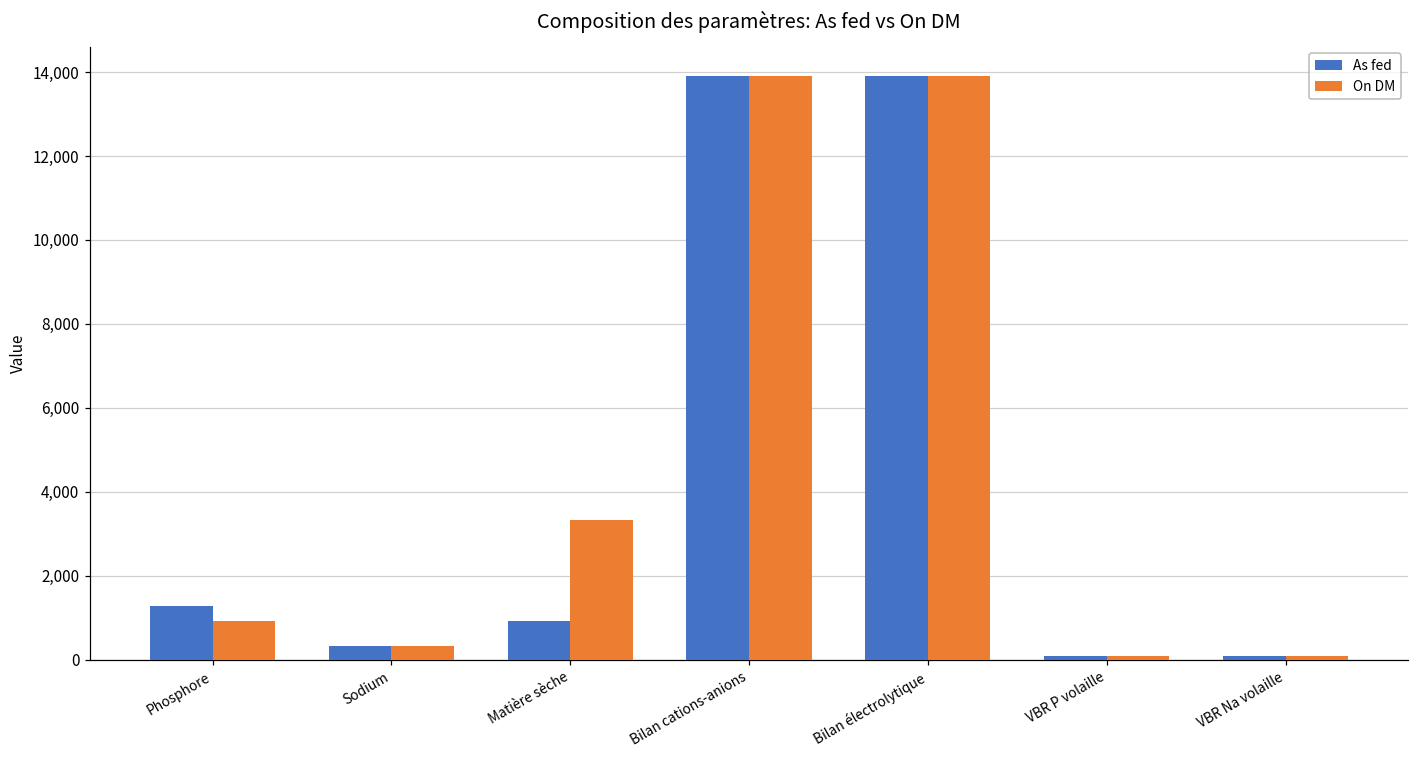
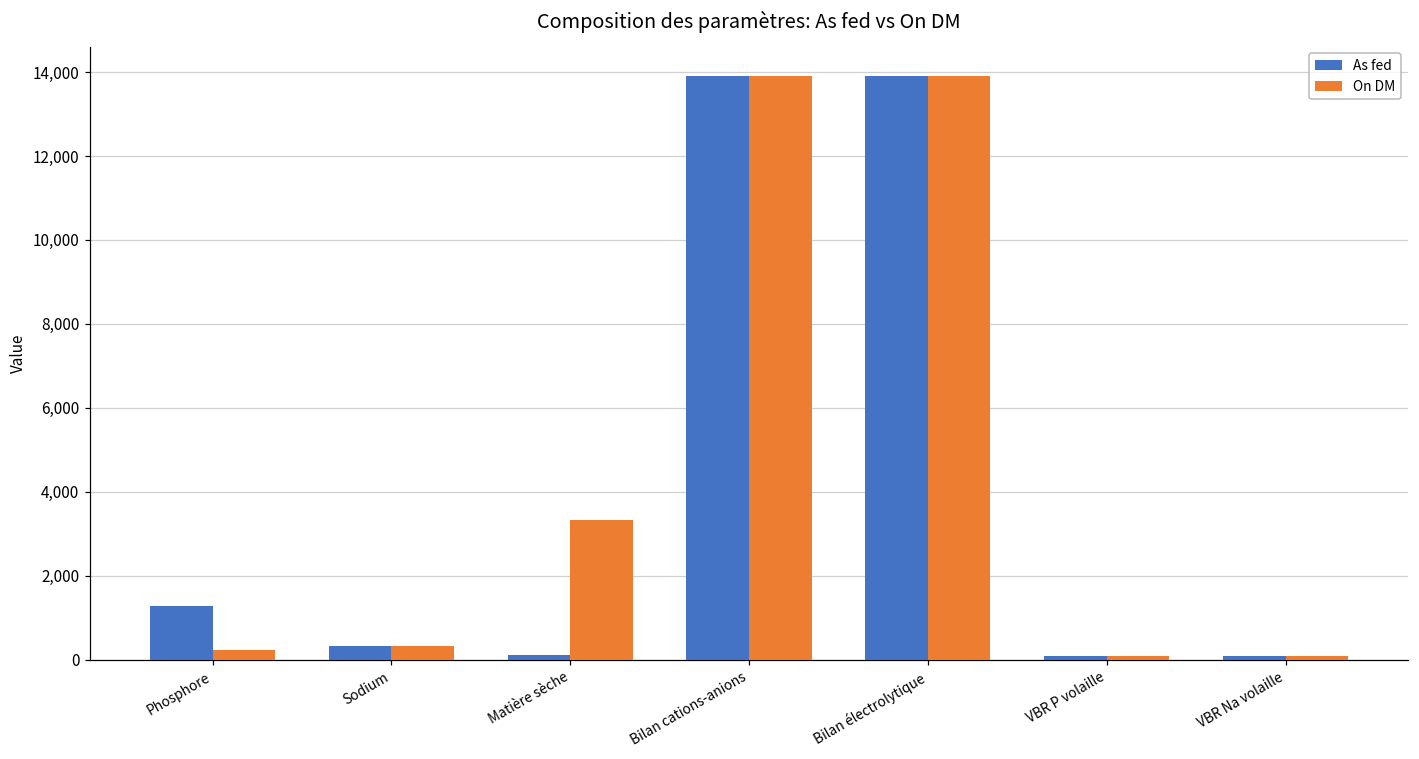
  {
    "As fed": {
      "Phosphore": "1,300",
      "Sodium": "300",
-     "Matière sèche": "900",
+     "Matière sèche": "100",
      "Bilan cations-anions": "13,900",
      "Bilan électrolytique": "13,900",
      "VBR P volaille": "100",
      "VBR Na volaille": "100"
    },
    "On DM": {
-     "Phosphore": "900",
+     "Phosphore": "200",
      "Sodium": "300",
      "Matière sèche": "3,300",
      "Bilan cations-anions": "13,900",
      "Bilan électrolytique": "13,900",
      "VBR P volaille": "100",
      "VBR Na volaille": "100"
    }
  }
